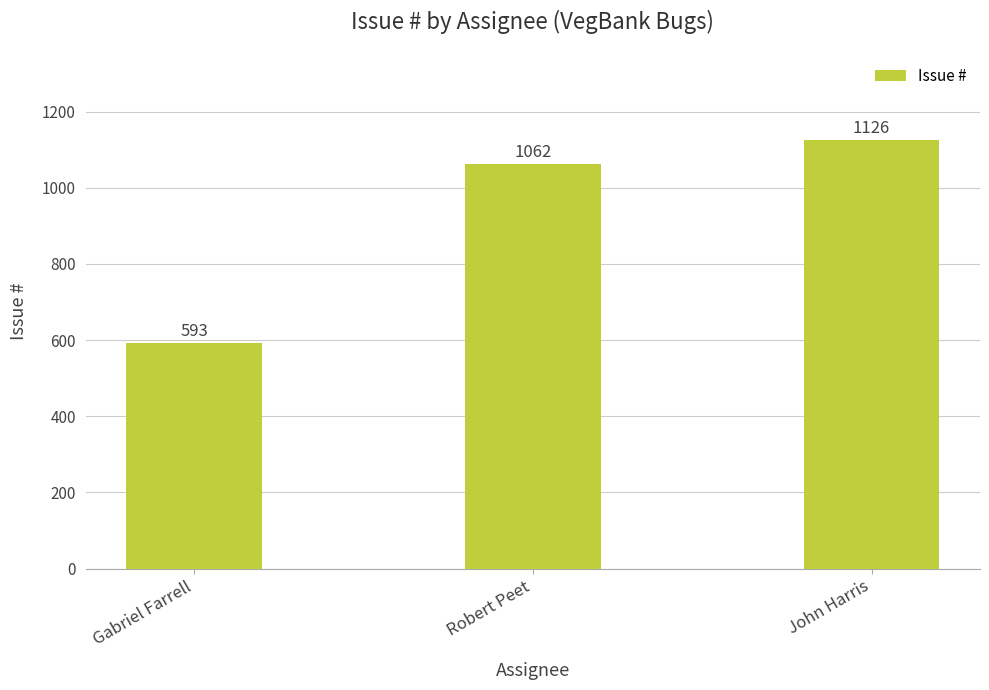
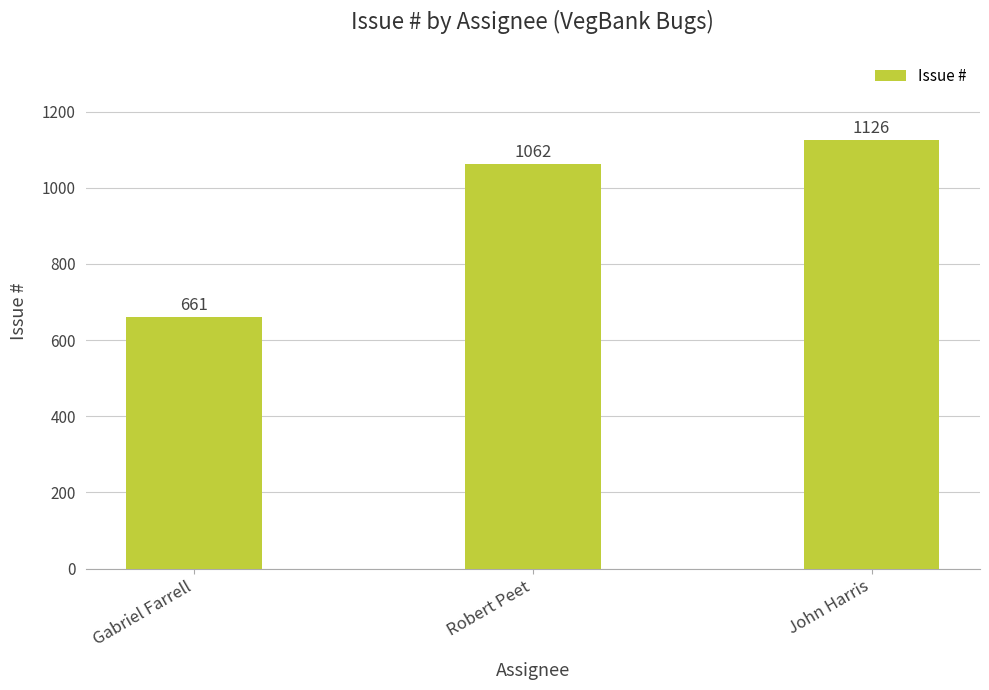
  {
-   "Gabriel Farrell": 593,
+   "Gabriel Farrell": 661,
    "Robert Peet": 1062,
    "John Harris": 1126
  }
